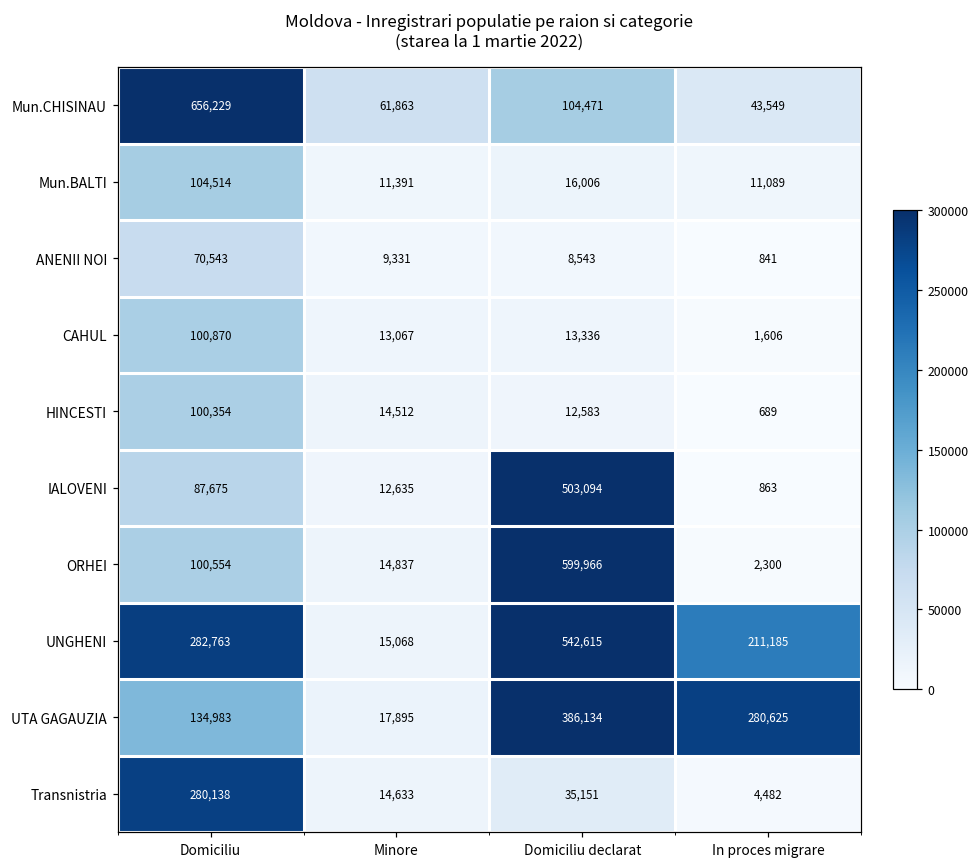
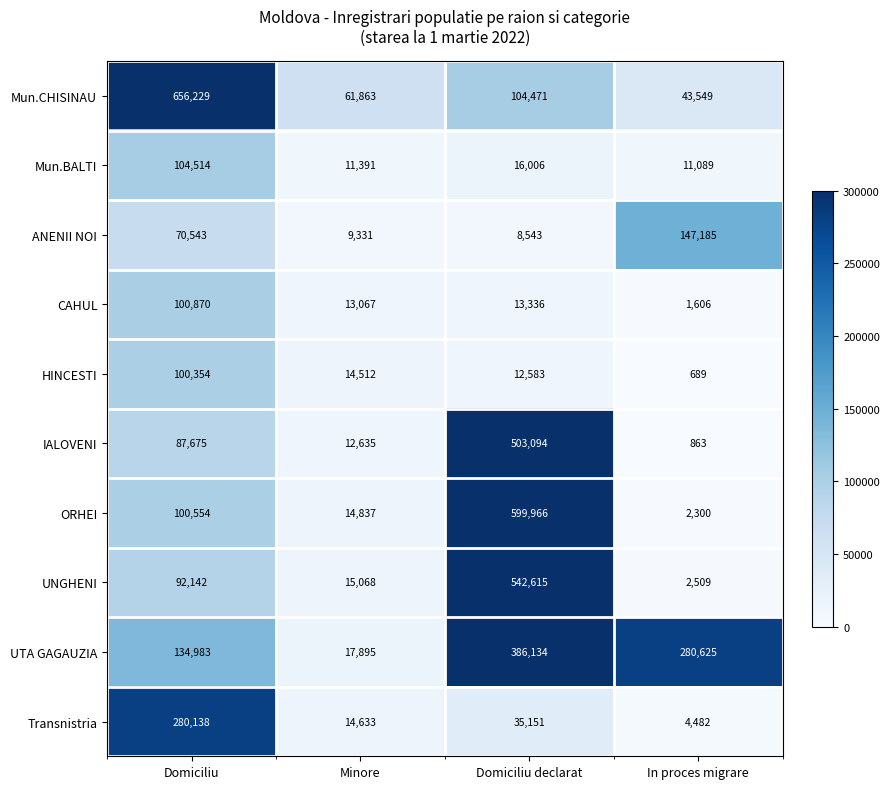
  {
    "Mun.CHISINAU": {
      "Domiciliu": "656,229",
      "Minore": "61,863",
      "Domiciliu declarat": "104,471",
      "In proces migrare": "43,549"
    },
    "Mun.BALTI": {
      "Domiciliu": "104,514",
      "Minore": "11,391",
      "Domiciliu declarat": "16,006",
      "In proces migrare": "11,089"
    },
    "ANENII NOI": {
      "Domiciliu": "70,543",
      "Minore": "9,331",
      "Domiciliu declarat": "8,543",
-     "In proces migrare": "841"
+     "In proces migrare": "147,185"
    },
    "CAHUL": {
      "Domiciliu": "100,870",
      "Minore": "13,067",
      "Domiciliu declarat": "13,336",
      "In proces migrare": "1,606"
    },
    "HINCESTI": {
      "Domiciliu": "100,354",
      "Minore": "14,512",
      "Domiciliu declarat": "12,583",
      "In proces migrare": "689"
    },
    "IALOVENI": {
      "Domiciliu": "87,675",
      "Minore": "12,635",
      "Domiciliu declarat": "503,094",
      "In proces migrare": "863"
    },
    "ORHEI": {
      "Domiciliu": "100,554",
      "Minore": "14,837",
      "Domiciliu declarat": "599,966",
      "In proces migrare": "2,300"
    },
    "UNGHENI": {
-     "Domiciliu": "282,763",
+     "Domiciliu": "92,142",
      "Minore": "15,068",
      "Domiciliu declarat": "542,615",
-     "In proces migrare": "211,185"
+     "In proces migrare": "2,509"
    },
    "UTA GAGAUZIA": {
      "Domiciliu": "134,983",
      "Minore": "17,895",
      "Domiciliu declarat": "386,134",
      "In proces migrare": "280,625"
    },
    "Transnistria": {
      "Domiciliu": "280,138",
      "Minore": "14,633",
      "Domiciliu declarat": "35,151",
      "In proces migrare": "4,482"
    }
  }
